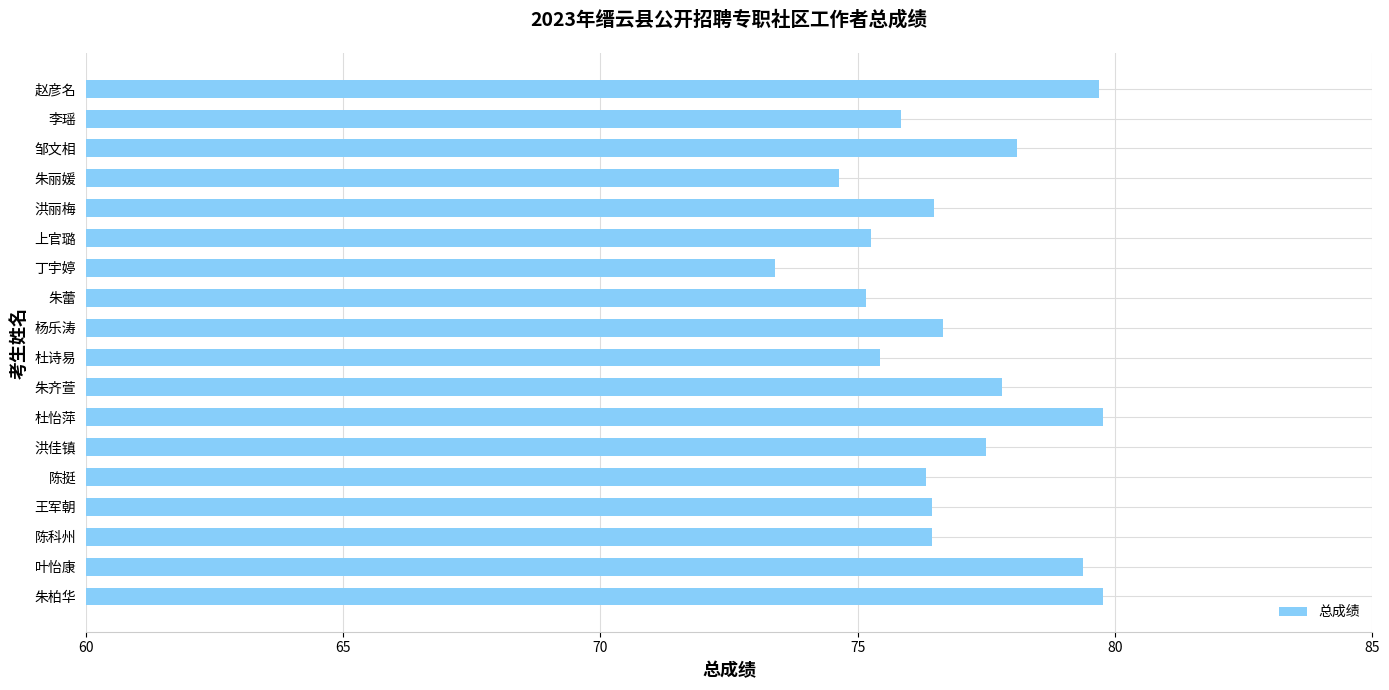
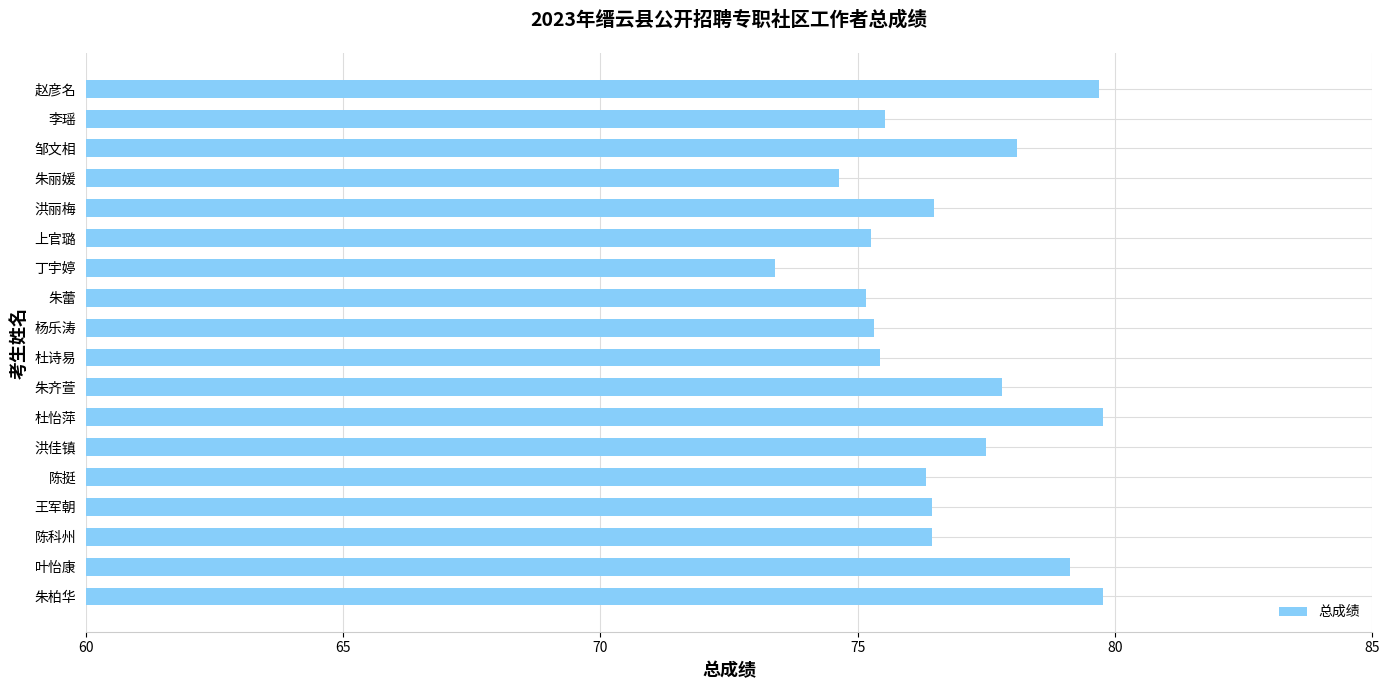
  {
    "赵彦名": 79.7,
-   "李瑶": 75.8,
+   "李瑶": 75.5,
    "邹文相": 78.1,
    "朱丽媛": 74.6,
    "洪丽梅": 76.5,
    "上官璐": 75.3,
    "丁宇婷": 73.4,
    "朱蕾": 75.2,
-   "杨乐涛": 76.7,
+   "杨乐涛": 75.3,
    "杜诗易": 75.4,
    "朱齐萱": 77.8,
    "杜怡萍": 79.8,
    "洪佳镇": 77.5,
    "陈挺": 76.3,
    "王军朝": 76.4,
    "陈科州": 76.4,
-   "叶怡康": 79.4,
+   "叶怡康": 79.1,
    "朱柏华": 79.8
  }
